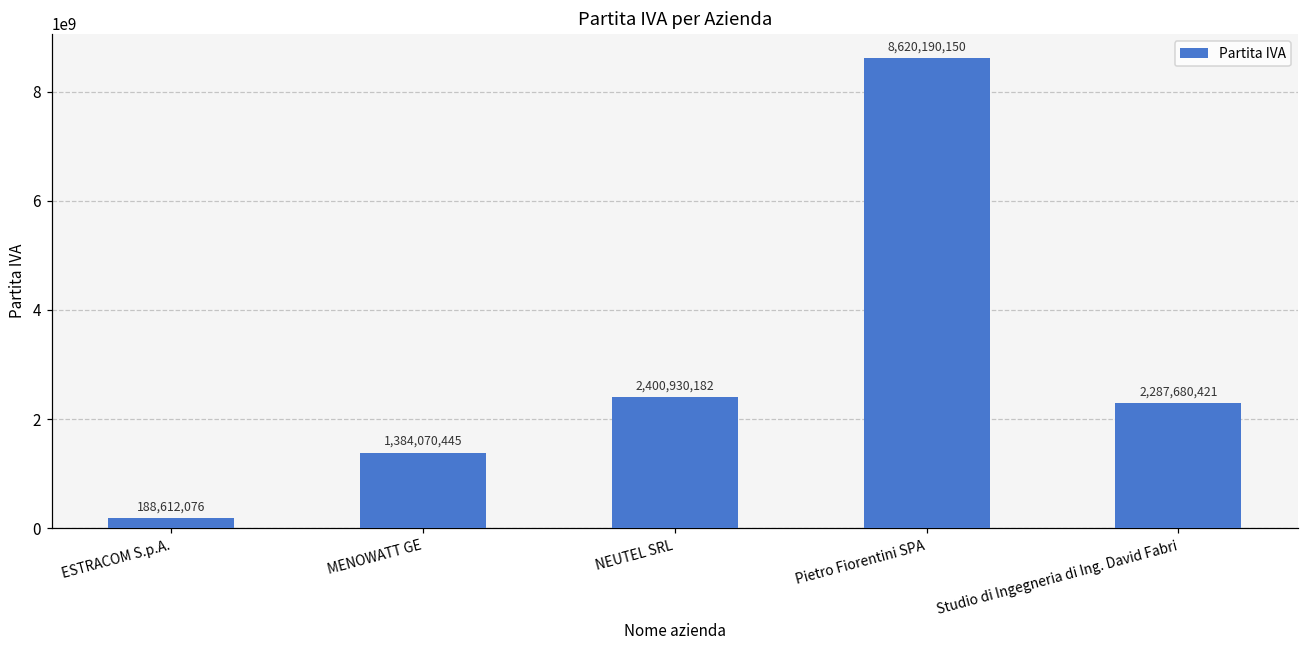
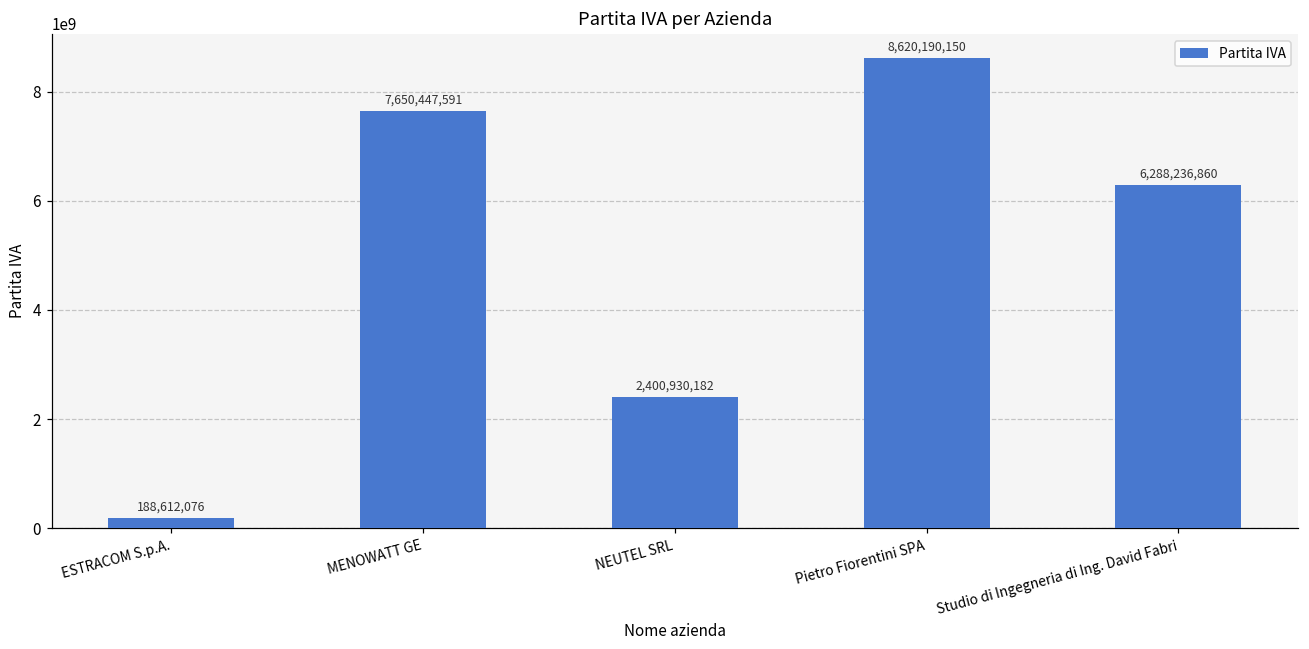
  {
    "ESTRACOM S.p.A.": "188,612,076",
-   "MENOWATT GE": "1,384,070,445",
+   "MENOWATT GE": "7,650,447,591",
    "NEUTEL SRL": "2,400,930,182",
    "Pietro Fiorentini SPA": "8,620,190,150",
-   "Studio di Ingegneria di Ing. David Fabri": "2,287,680,421"
+   "Studio di Ingegneria di Ing. David Fabri": "6,288,236,860"
  }
